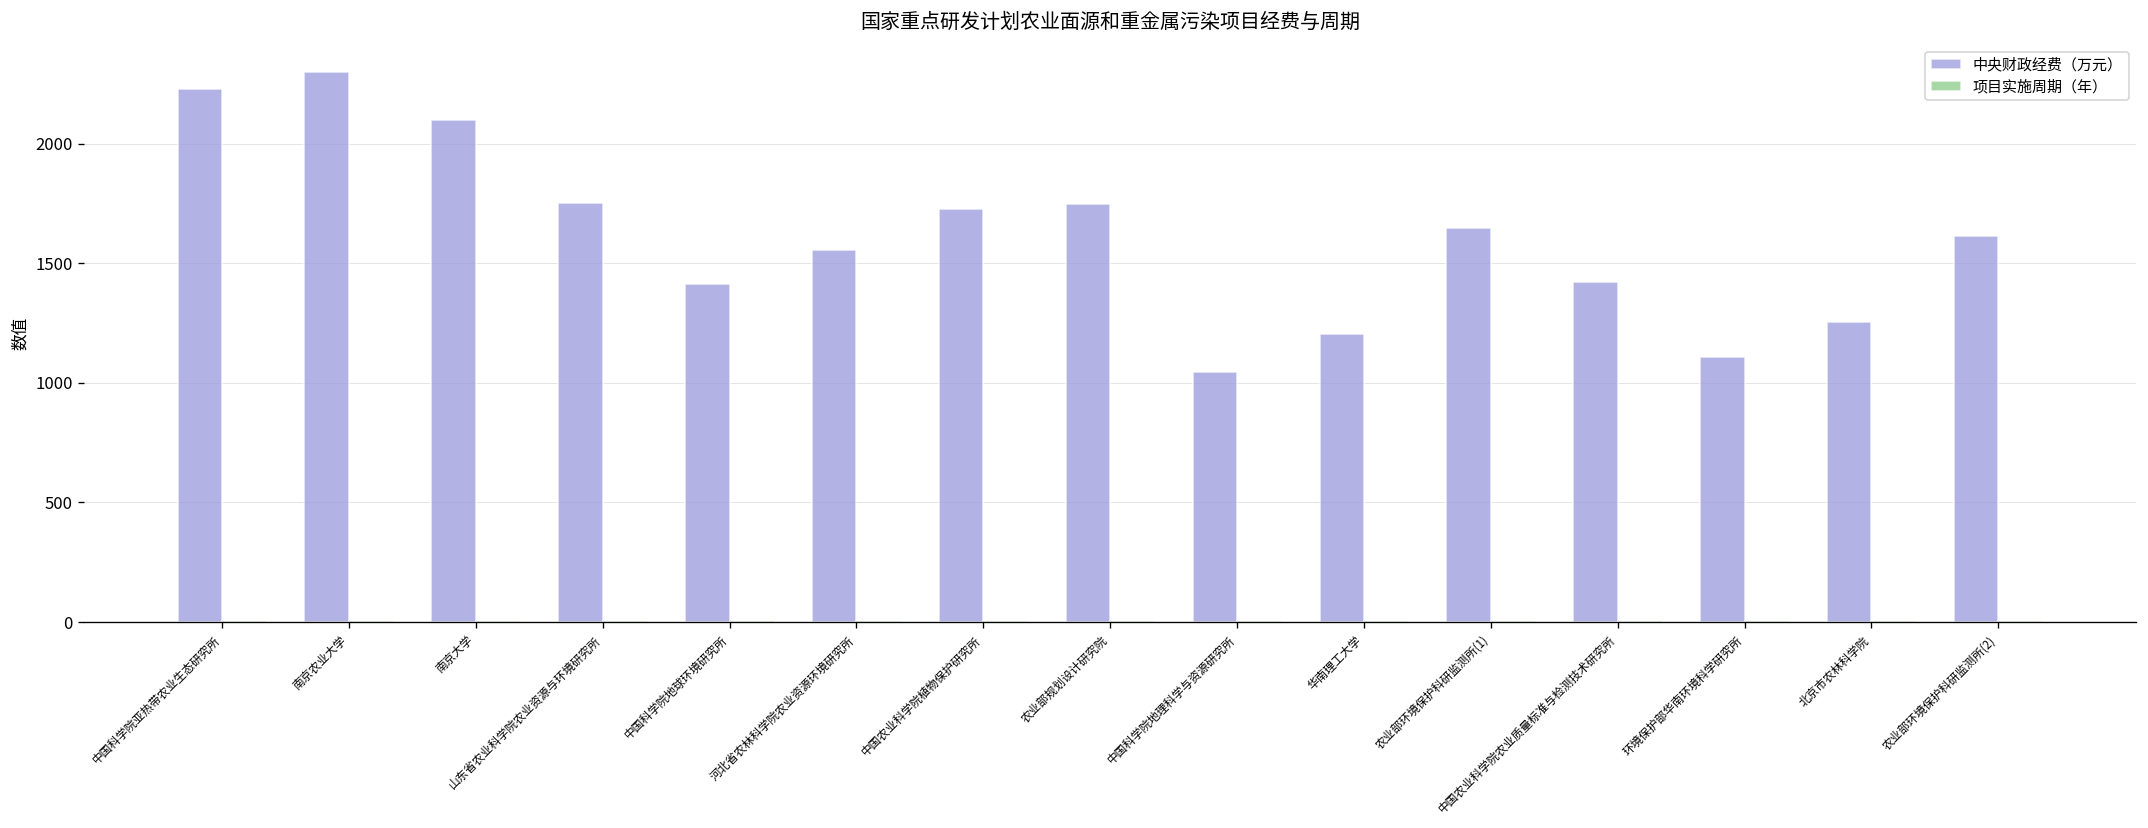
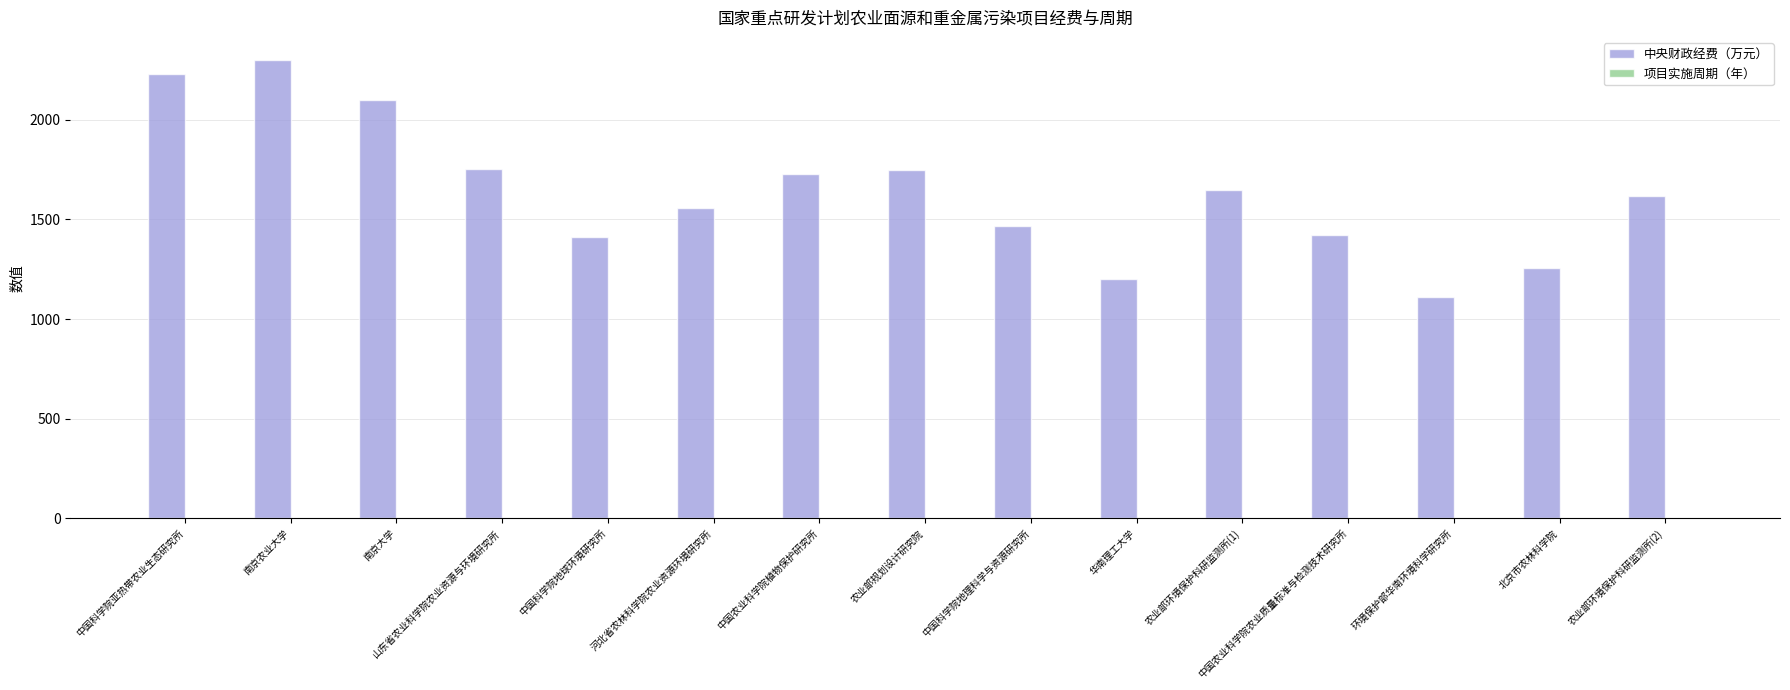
  {
    "中央财政经费（万元）": {
      "中国科学院亚热带农业生态研究所": 2230,
      "南京农业大学": 2300,
      "南京大学": 2100,
      "山东省农业科学院农业资源与环境研究所": 1750,
      "中国科学院地球环境研究所": 1410,
      "河北省农林科学院农业资源环境研究所": 1560,
      "中国农业科学院植物保护研究所": 1730,
      "农业部规划设计研究院": 1750,
-     "中国科学院地理科学与资源研究所": 1050,
+     "中国科学院地理科学与资源研究所": 1470,
      "华南理工大学": 1200,
      "农业部环境保护科研监测所(1)": 1650,
      "中国农业科学院农业质量标准与检测技术研究所": 1420,
      "环境保护部华南环境科学研究所": 1110,
      "北京市农林科学院": 1260,
      "农业部环境保护科研监测所(2)": 1620
    }
  }
